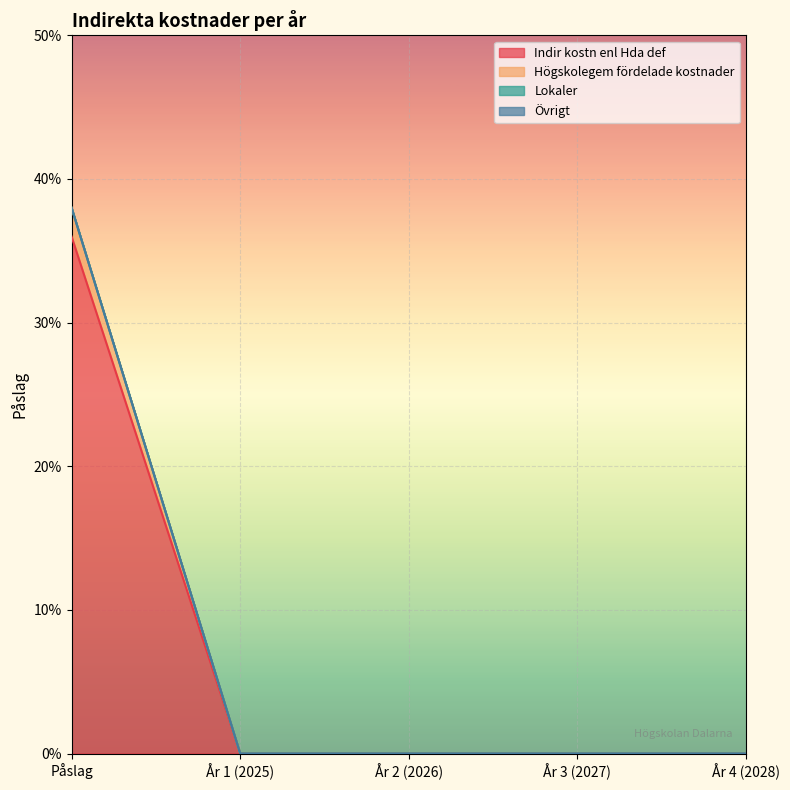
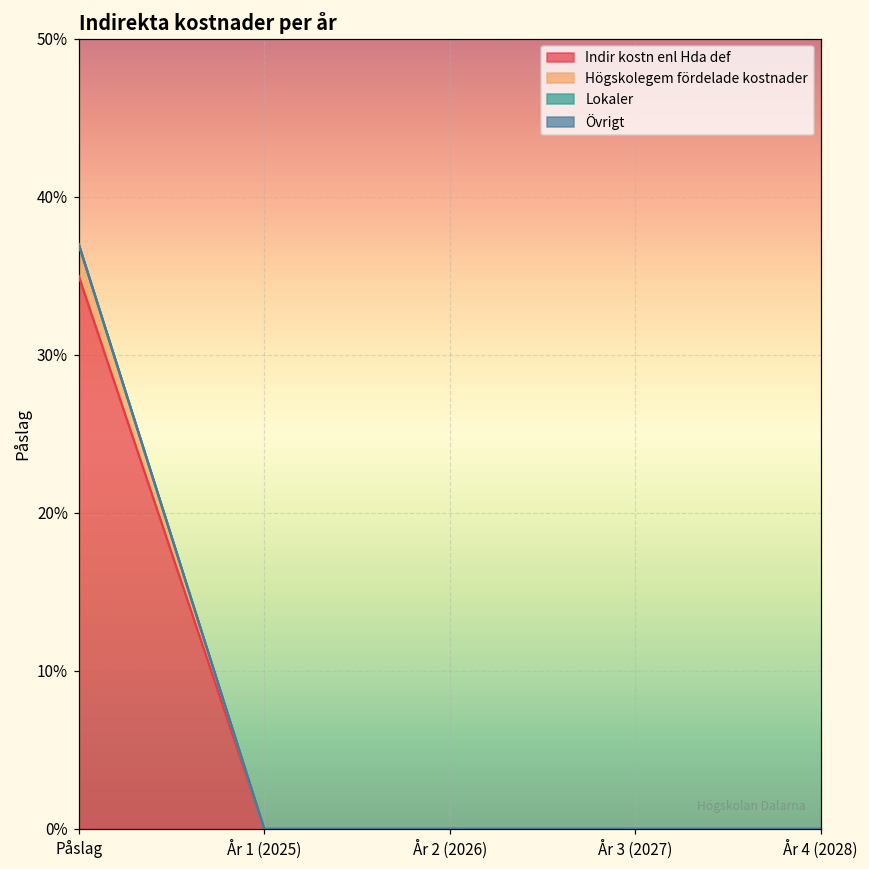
  {
    "Indir kostn enl Hda def": {
-     "Påslag": "36.0%"
+     "Påslag": "35.0%"
    }
  }
